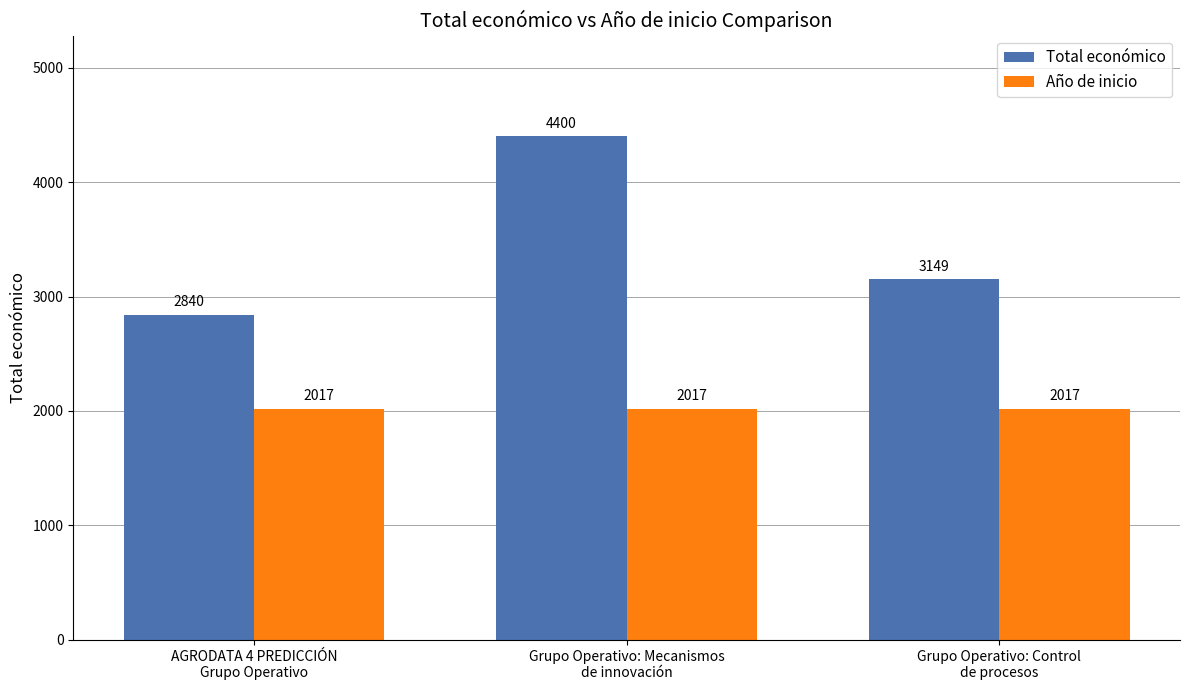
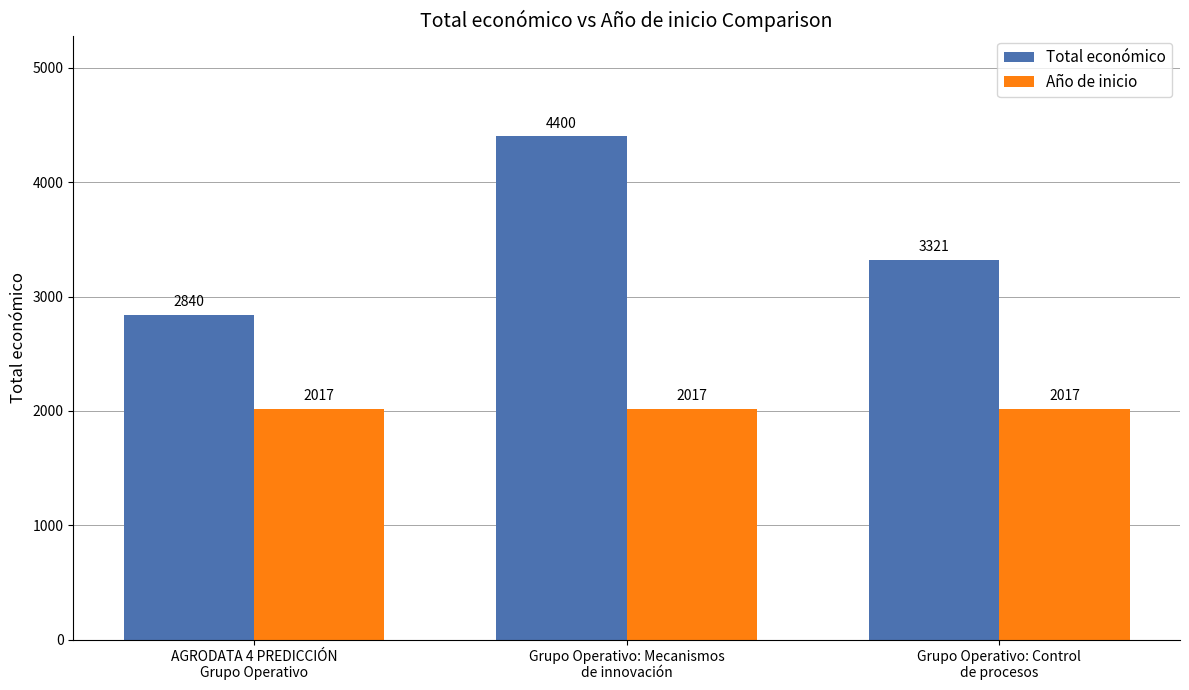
  {
    "Total económico": {
      "AGRODATA 4 PREDICCIÓN Grupo Operativo": 2840,
      "Grupo Operativo: Mecanismos de innovación": 4400,
-     "Grupo Operativo: Control de procesos": 3149
+     "Grupo Operativo: Control de procesos": 3321
    },
    "Año de inicio": {
      "AGRODATA 4 PREDICCIÓN Grupo Operativo": 2017,
      "Grupo Operativo: Mecanismos de innovación": 2017,
      "Grupo Operativo: Control de procesos": 2017
    }
  }
